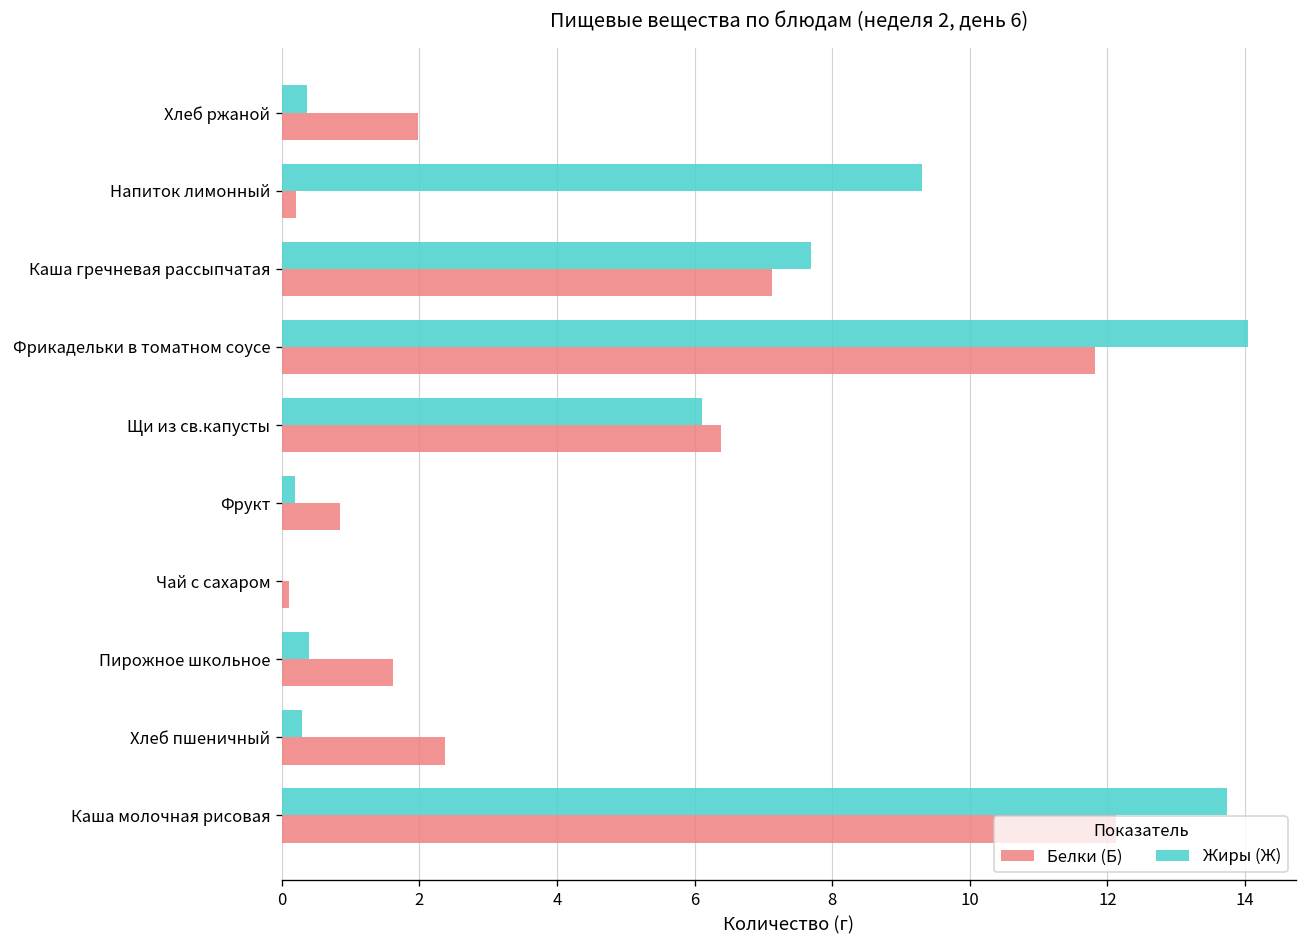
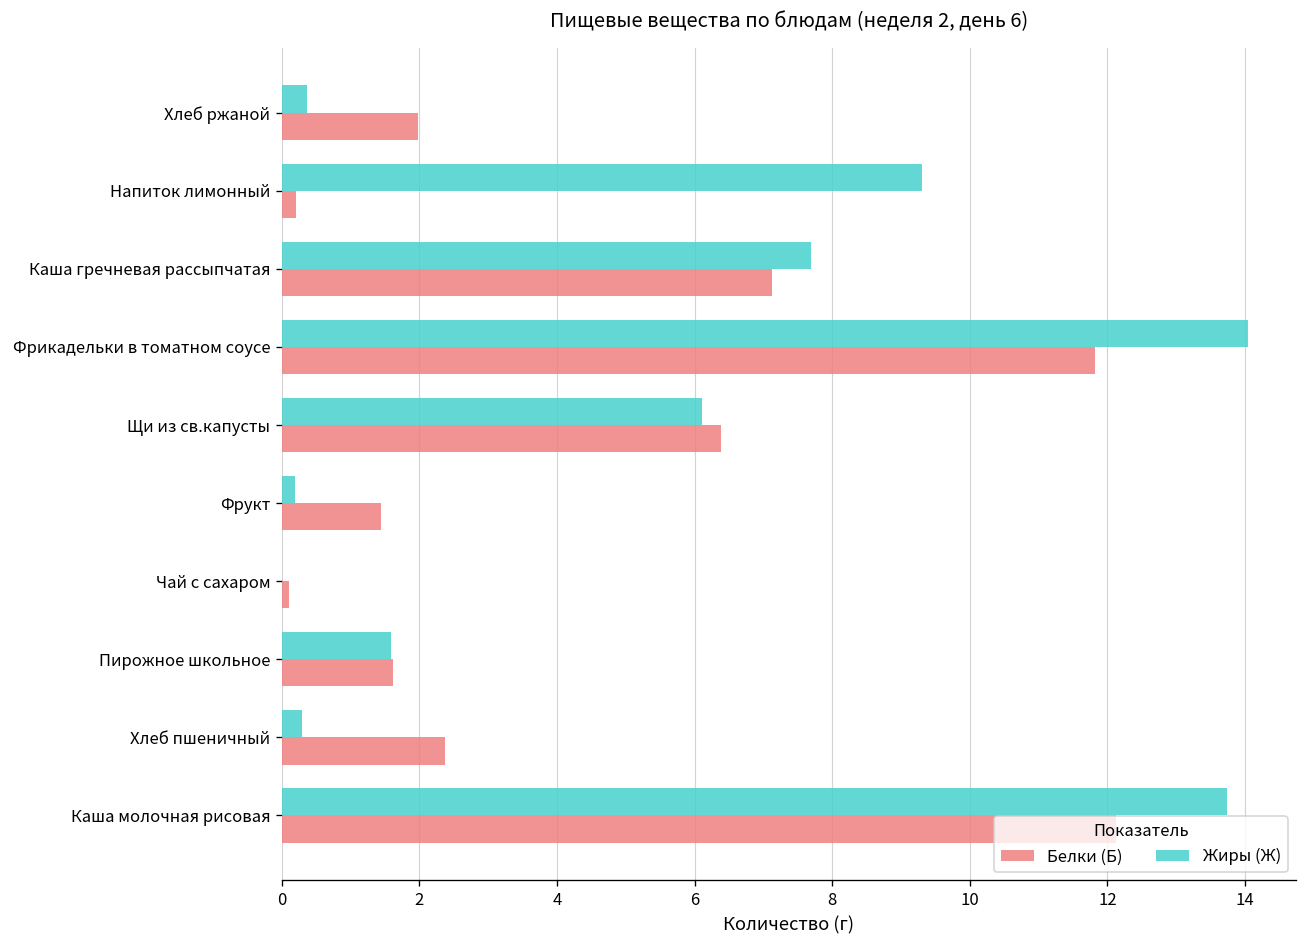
  {
    "Белки (Б)": {
      "Хлеб ржаной": 2.0,
      "Напиток лимонный": 0.2,
      "Каша гречневая рассыпчатая": 7.1,
      "Фрикадельки в томатном соусе": 11.8,
      "Щи из св.капусты": 6.4,
-     "Фрукт": 0.8,
+     "Фрукт": 1.4,
      "Чай с сахаром": 0.1,
      "Пирожное школьное": 1.6,
      "Хлеб пшеничный": 2.4
    },
    "Жиры (Ж)": {
      "Хлеб ржаной": 0.4,
      "Напиток лимонный": 9.3,
      "Каша гречневая рассыпчатая": 7.7,
      "Фрикадельки в томатном соусе": 14.0,
      "Щи из св.капусты": 6.1,
      "Фрукт": 0.2,
      "Чай с сахаром": 0.0,
-     "Пирожное школьное": 0.4,
+     "Пирожное школьное": 1.6,
      "Хлеб пшеничный": 0.3,
      "Каша молочная рисовая": 13.7
    }
  }
